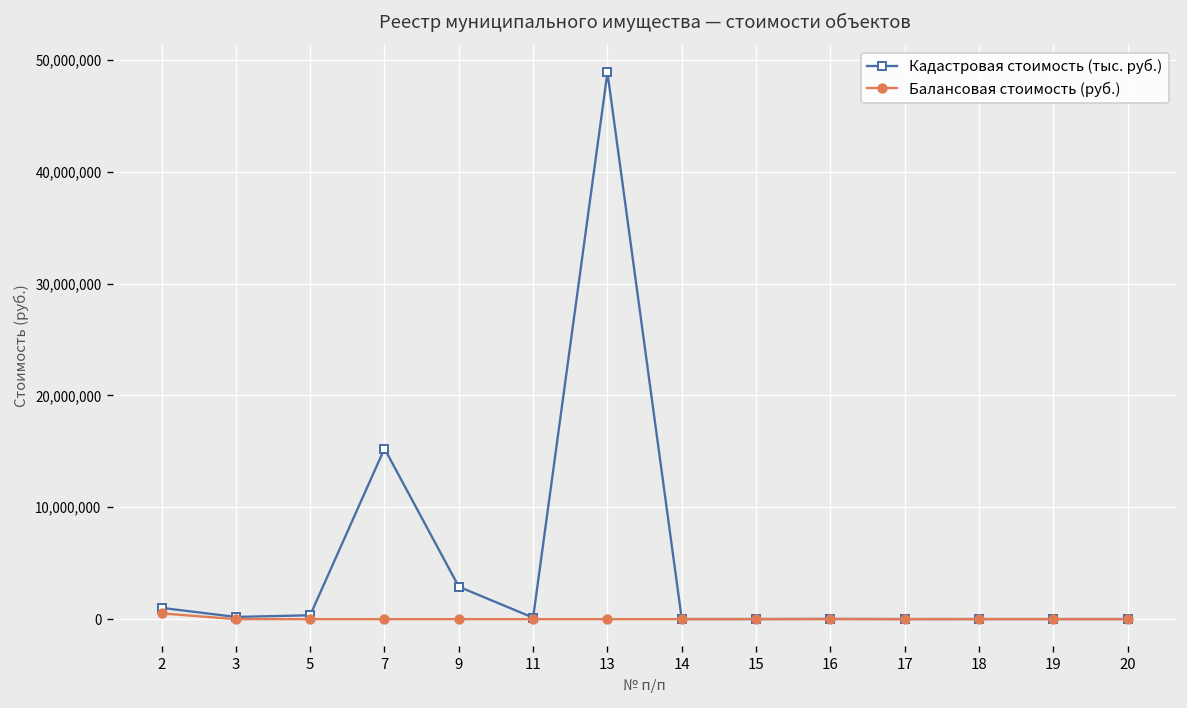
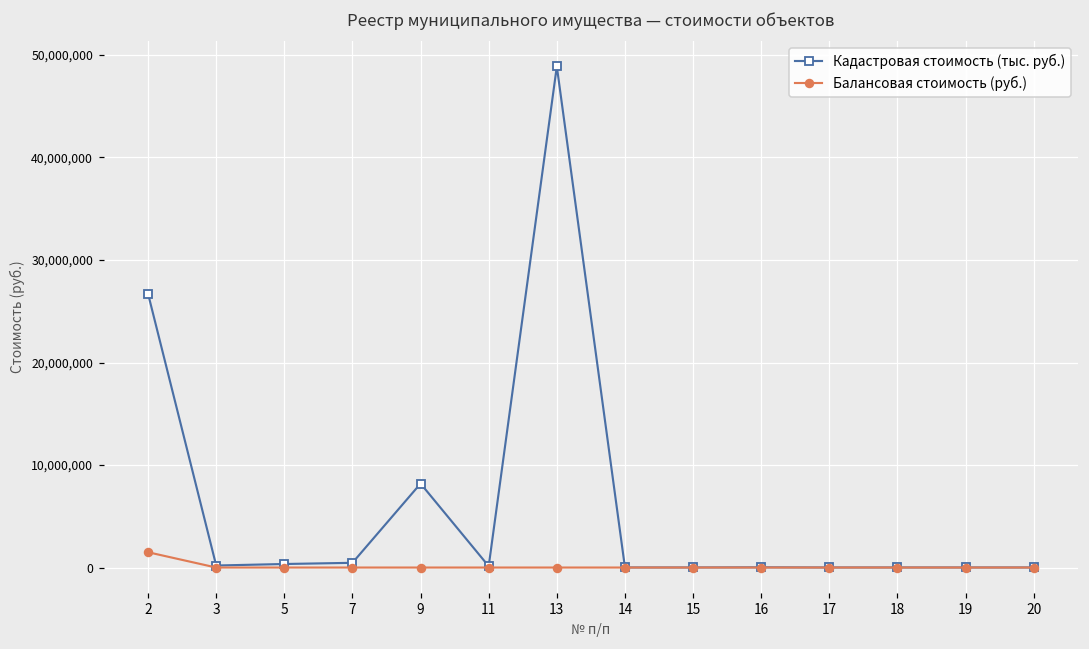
  {
    "Кадастровая стоимость (тыс. руб.)": {
-     "2": "1,000,000",
+     "2": "27,000,000",
      "5": "0",
-     "7": "15,000,000",
-     "9": "3,000,000",
+     "7": "0",
+     "9": "8,000,000",
      "13": "49,000,000"
    },
    "Балансовая стоимость (руб.)": {
-     "2": "500,000",
+     "2": "1,500,000",
      "5": "0",
      "7": "0",
      "9": "0",
      "13": "0"
    }
  }
